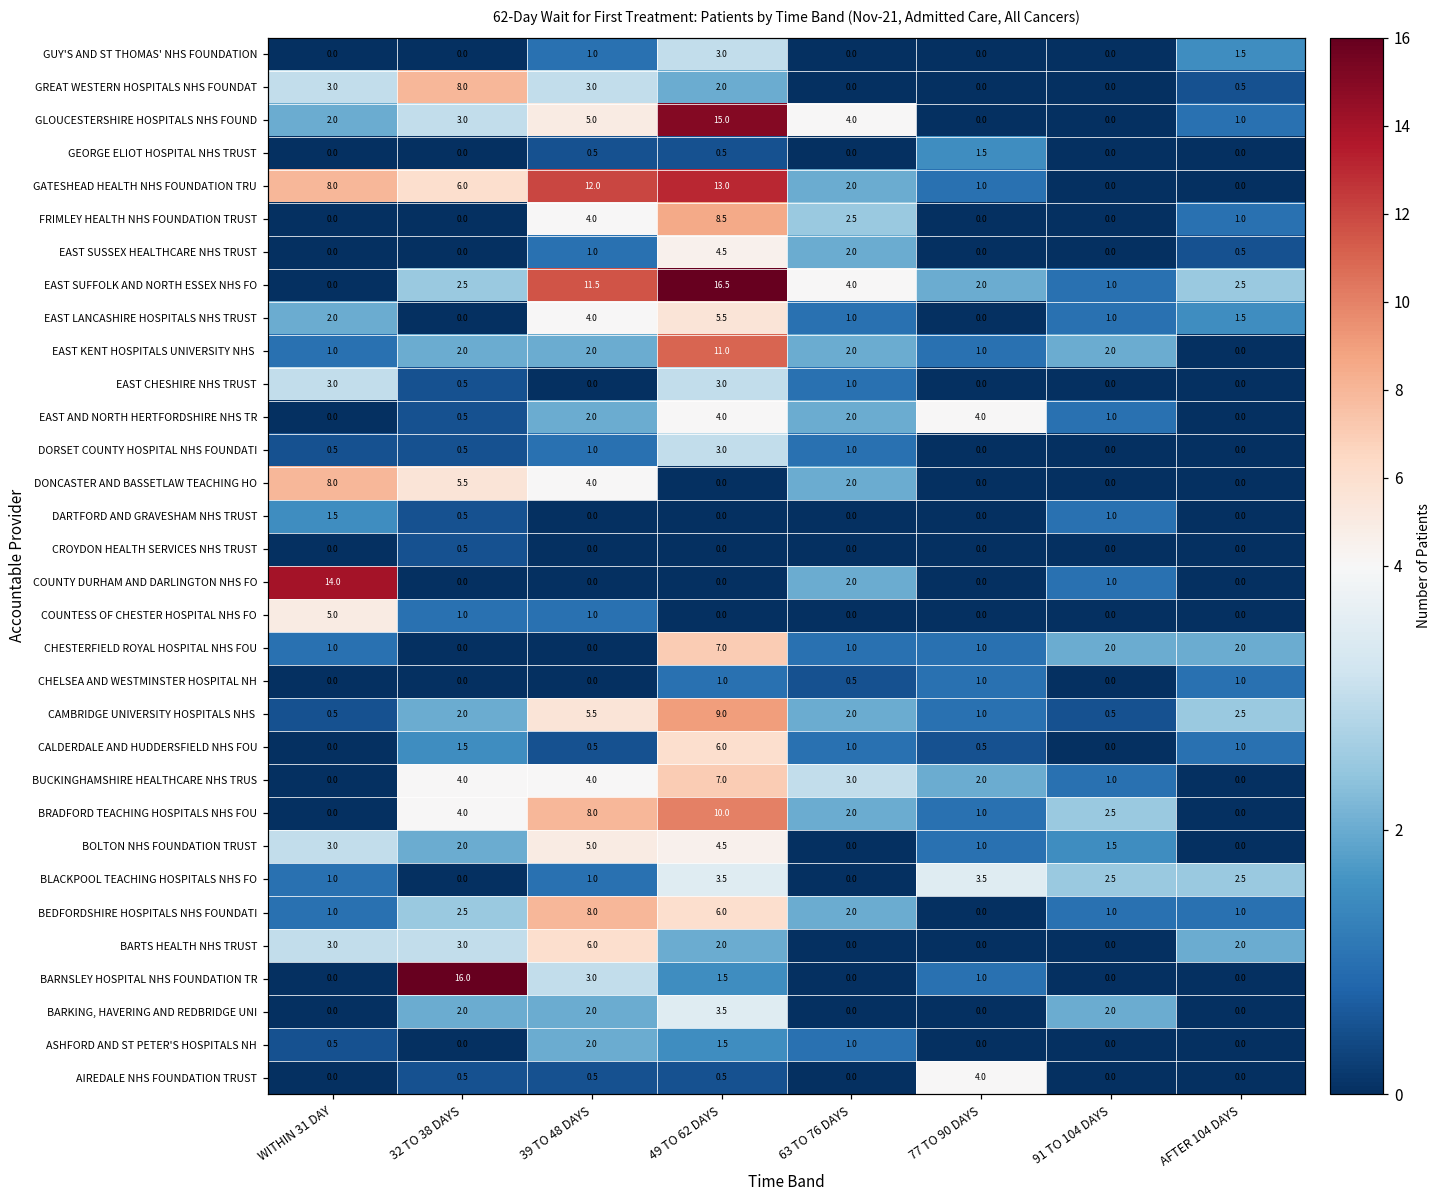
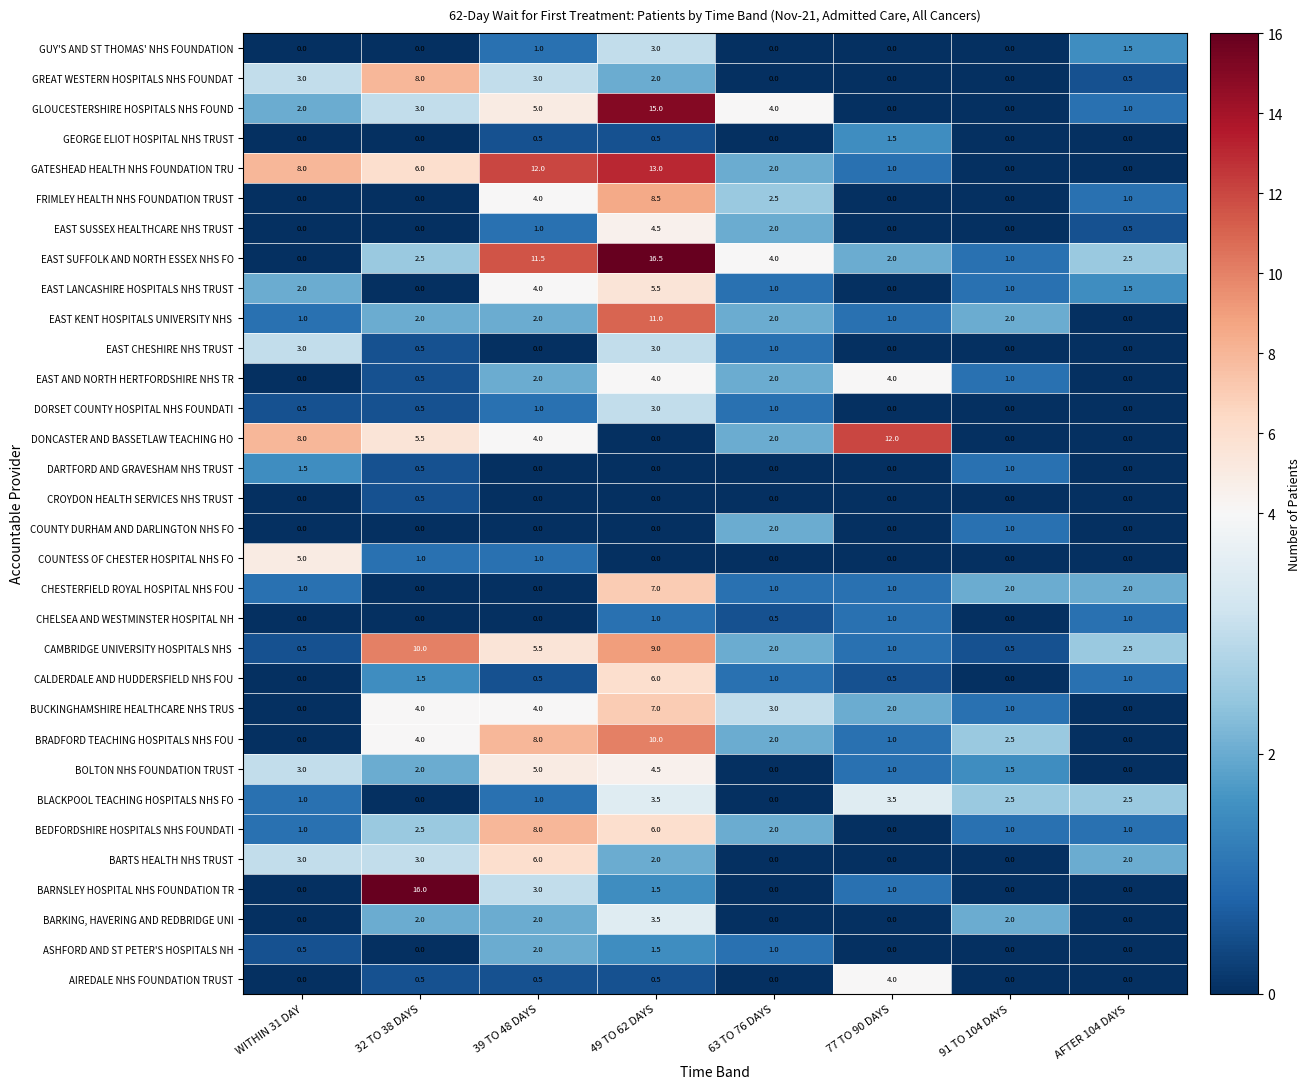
  {
    "DONCASTER AND BASSETLAW TEACHING HO": {
      "WITHIN 31 DAY": 8.0,
      "32 TO 38 DAYS": 5.5,
      "39 TO 48 DAYS": 4.0,
      "49 TO 62 DAYS": 0.0,
      "63 TO 76 DAYS": 2.0,
-     "77 TO 90 DAYS": 0.0,
+     "77 TO 90 DAYS": 12.0,
      "91 TO 104 DAYS": 0.0,
      "AFTER 104 DAYS": 0.0
    },
    "COUNTY DURHAM AND DARLINGTON NHS FO": {
-     "WITHIN 31 DAY": 14.0,
+     "WITHIN 31 DAY": 0.0,
      "32 TO 38 DAYS": 0.0,
      "39 TO 48 DAYS": 0.0,
      "49 TO 62 DAYS": 0.0,
      "63 TO 76 DAYS": 2.0,
      "77 TO 90 DAYS": 0.0,
      "91 TO 104 DAYS": 1.0,
      "AFTER 104 DAYS": 0.0
    },
    "CAMBRIDGE UNIVERSITY HOSPITALS NHS": {
      "WITHIN 31 DAY": 0.5,
-     "32 TO 38 DAYS": 2.0,
+     "32 TO 38 DAYS": 10.0,
      "39 TO 48 DAYS": 5.5,
      "49 TO 62 DAYS": 9.0,
      "63 TO 76 DAYS": 2.0,
      "77 TO 90 DAYS": 1.0,
      "91 TO 104 DAYS": 0.5,
      "AFTER 104 DAYS": 2.5
    }
  }
